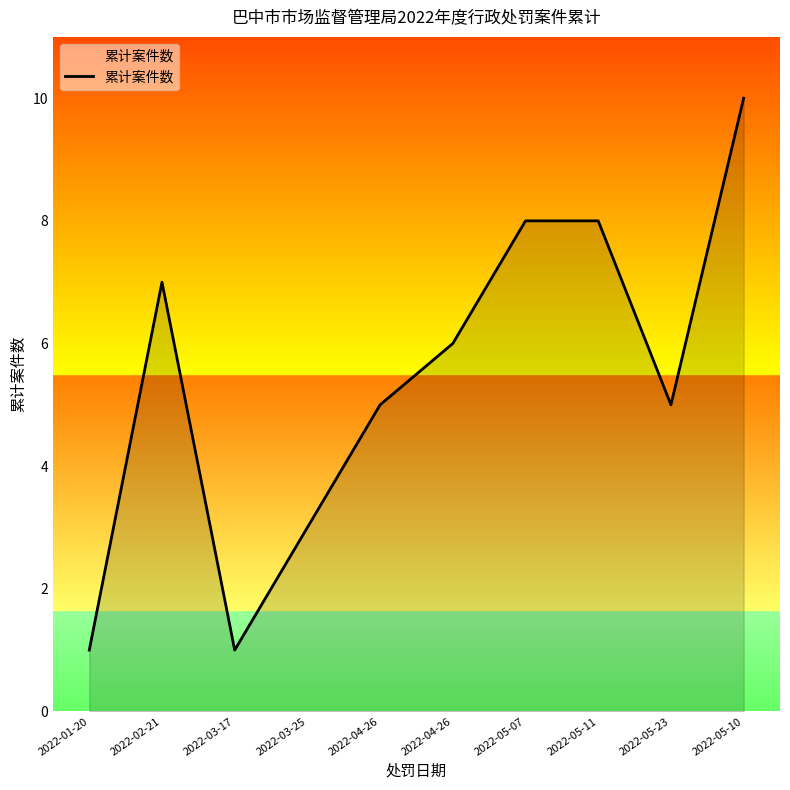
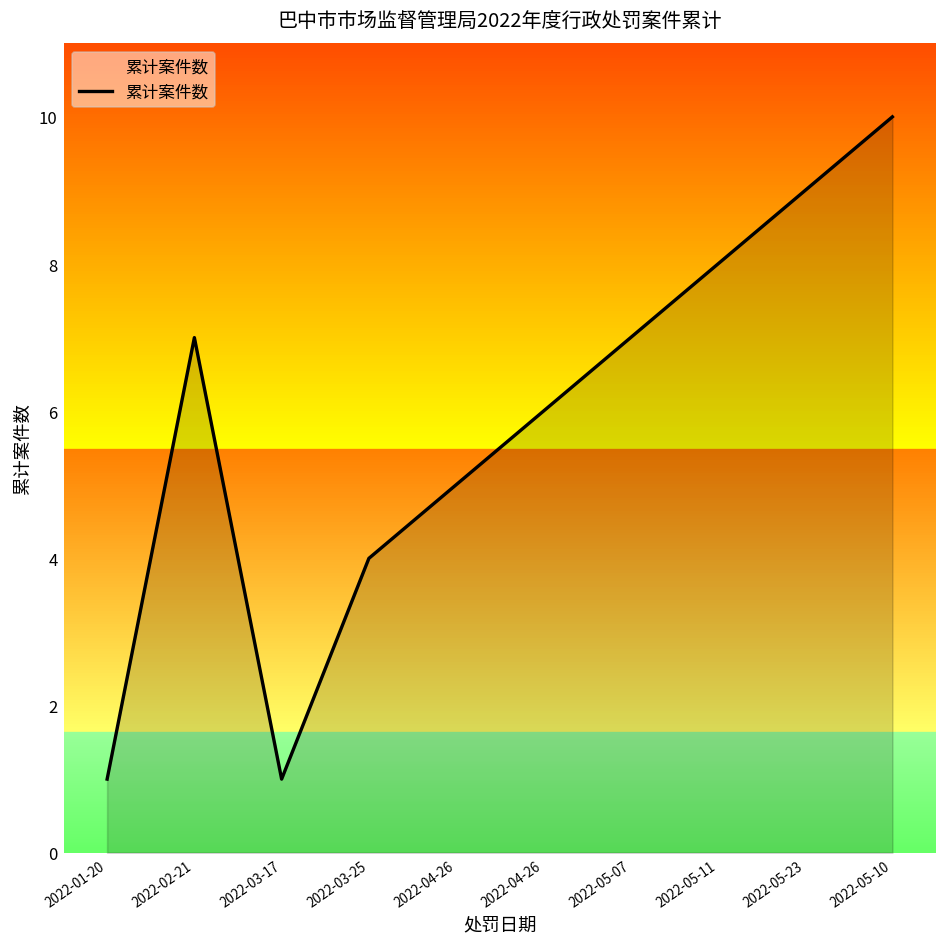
  {
    "2022-01-20": 1,
    "2022-02-21": 7,
    "2022-03-17": 1,
-   "2022-03-25": 3,
-   "2022-05-07": 8,
+   "2022-03-25": 4,
+   "2022-05-07": 7,
    "2022-05-11": 8,
-   "2022-05-23": 5,
+   "2022-05-23": 9,
    "2022-05-10": 10
  }
